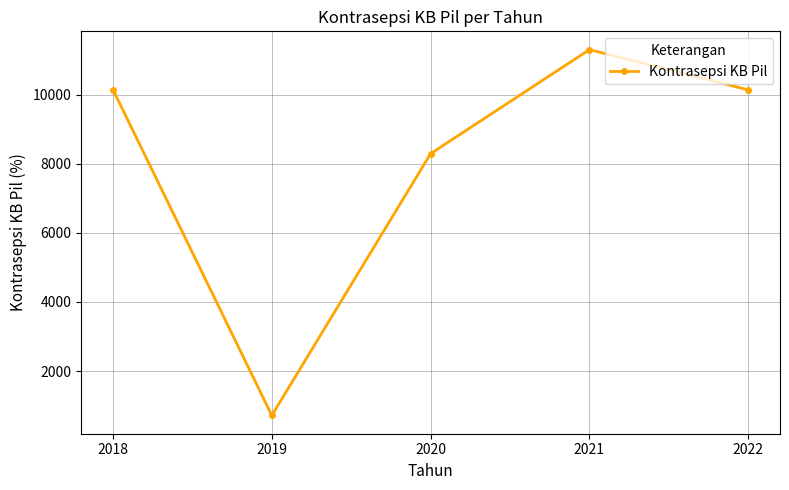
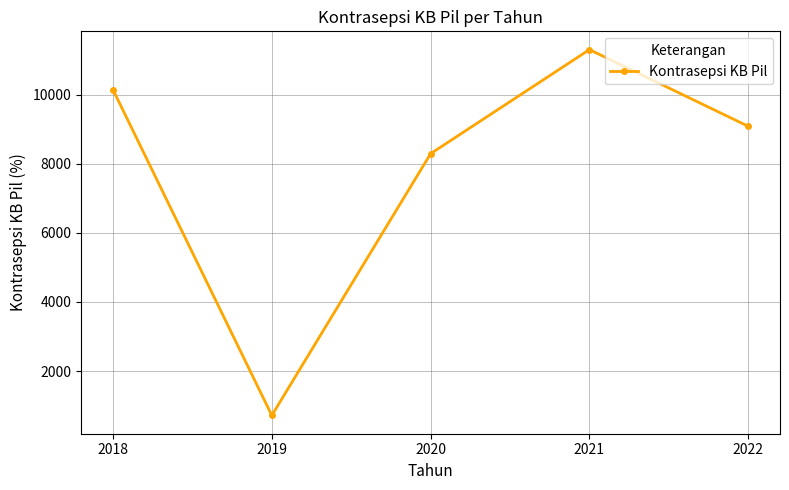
  {
    "2018": 10100,
    "2019": 700,
    "2020": 8300,
    "2021": 11300,
-   "2022": 10100
+   "2022": 9100
  }
